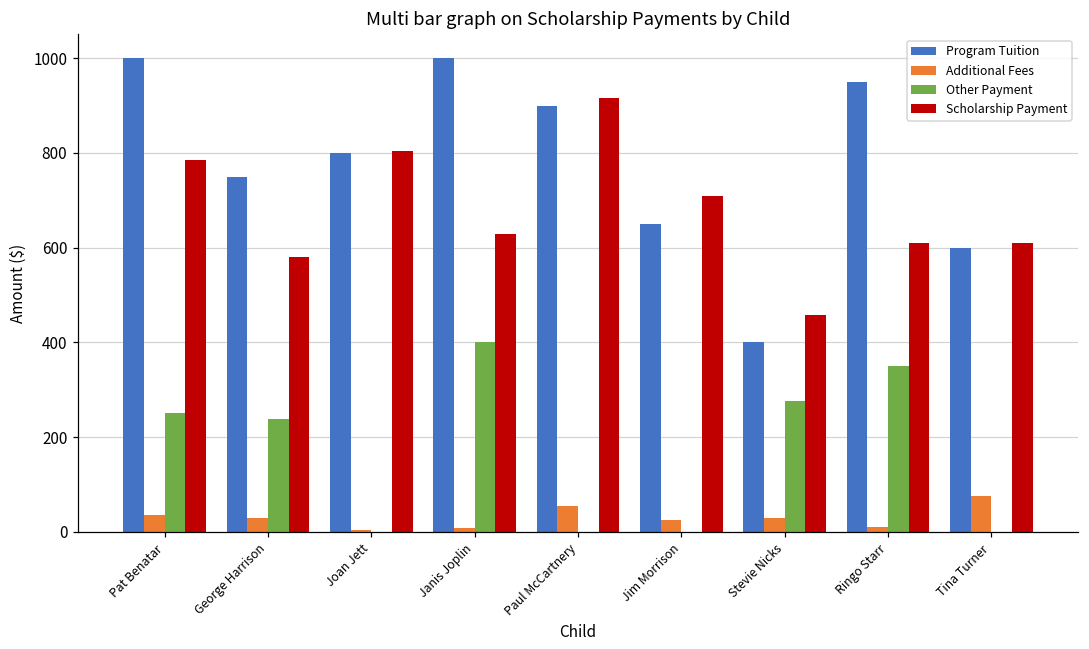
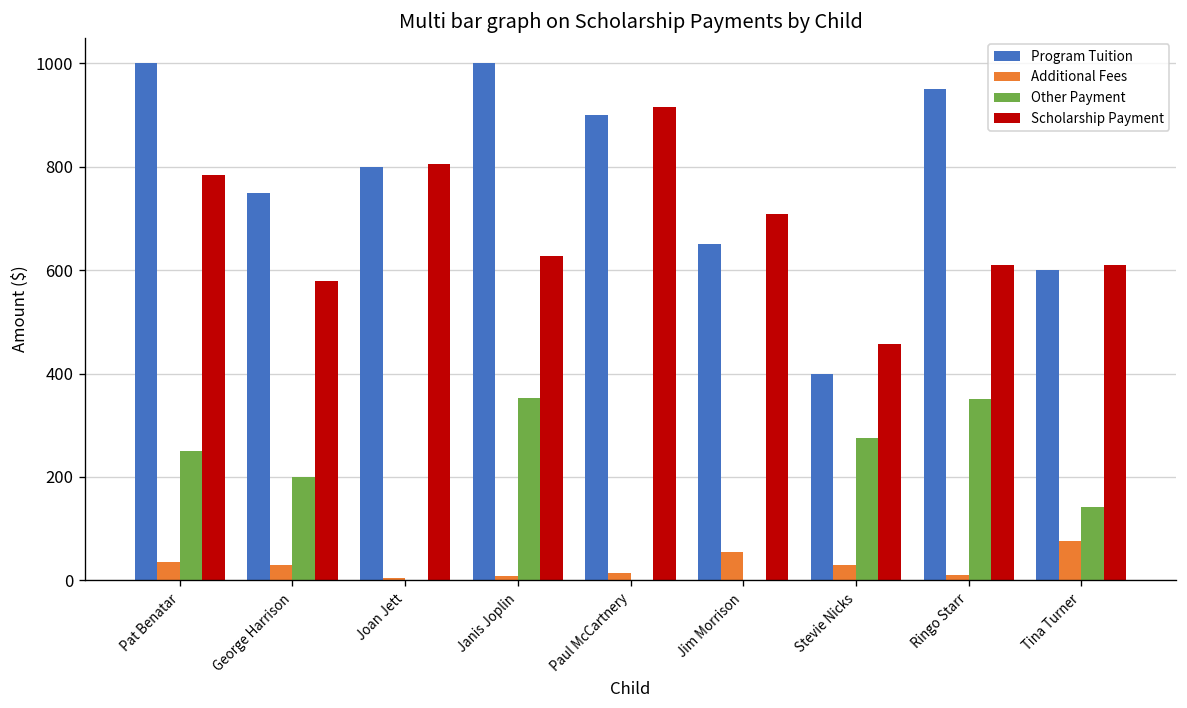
  {
    "Program Tuition": {
      "Pat Benatar": 1000,
      "George Harrison": 750,
      "Joan Jett": 800,
      "Janis Joplin": 1000,
      "Paul McCartnery": 900,
      "Jim Morrison": 650,
      "Stevie Nicks": 400,
      "Ringo Starr": 950,
      "Tina Turner": 600
    },
    "Additional Fees": {
      "Pat Benatar": 40,
      "George Harrison": 30,
      "Janis Joplin": 10,
-     "Paul McCartnery": 60,
-     "Jim Morrison": 30,
+     "Paul McCartnery": 20,
+     "Jim Morrison": 60,
      "Stevie Nicks": 30,
      "Ringo Starr": 10,
      "Tina Turner": 80
    },
    "Other Payment": {
      "Pat Benatar": 250,
-     "George Harrison": 240,
+     "George Harrison": 200,
      "Joan Jett": 0,
-     "Janis Joplin": 400,
+     "Janis Joplin": 350,
      "Paul McCartnery": 0,
      "Jim Morrison": 0,
      "Stevie Nicks": 280,
      "Ringo Starr": 350,
-     "Tina Turner": 0
+     "Tina Turner": 140
    },
    "Scholarship Payment": {
      "Pat Benatar": 790,
      "George Harrison": 580,
      "Joan Jett": 810,
      "Janis Joplin": 630,
      "Paul McCartnery": 920,
      "Jim Morrison": 710,
      "Stevie Nicks": 460,
      "Ringo Starr": 610,
      "Tina Turner": 610
    }
  }
